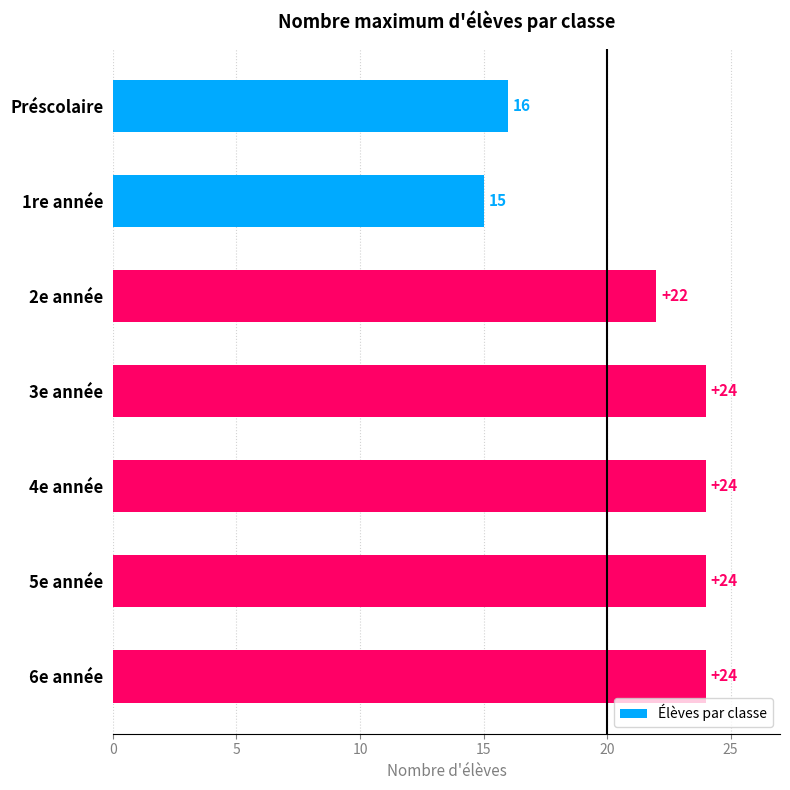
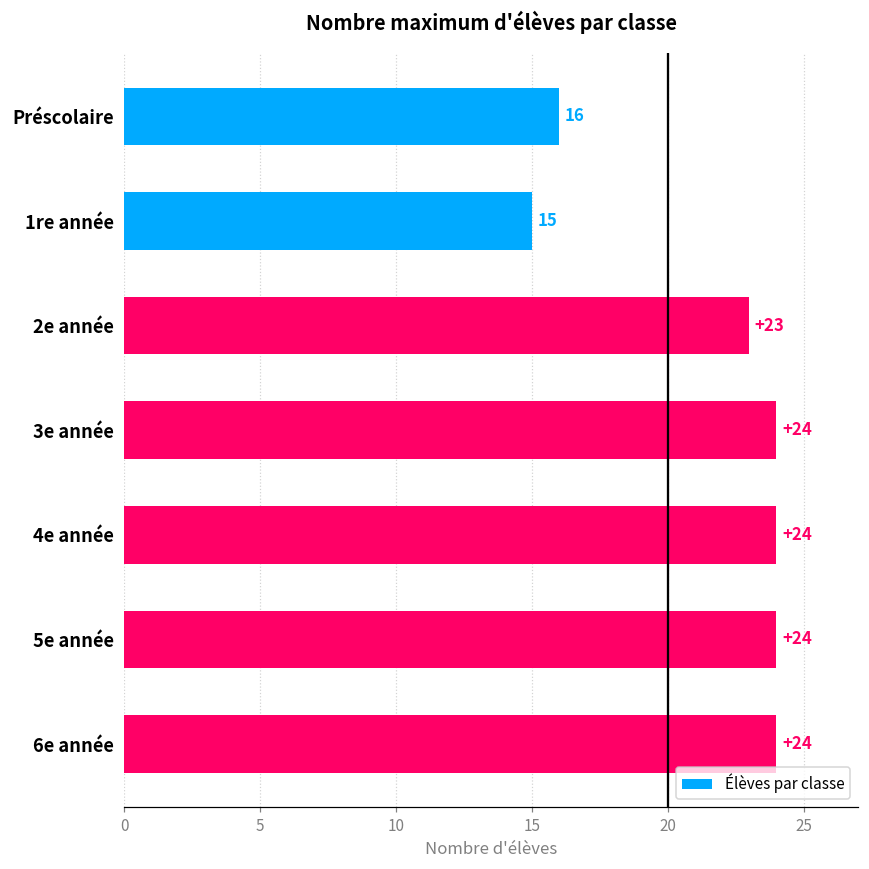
  {
    "Préscolaire": "16",
    "1re année": "15",
-   "2e année": "+22",
+   "2e année": "+23",
    "3e année": "+24",
    "4e année": "+24",
    "5e année": "+24",
    "6e année": "+24"
  }
